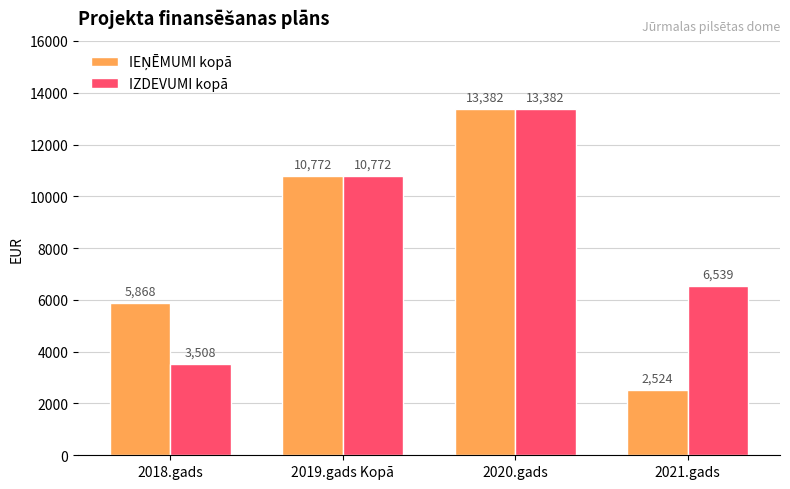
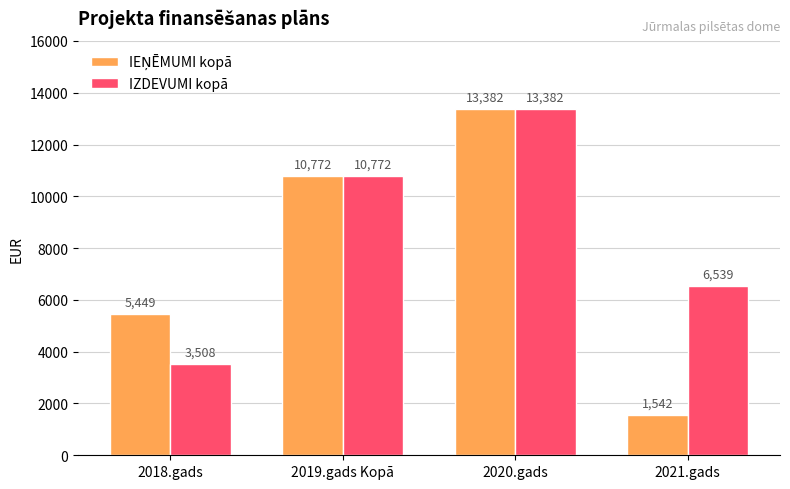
  {
    "IEŅĒMUMI kopā": {
-     "2018.gads": "5,868",
+     "2018.gads": "5,449",
      "2019.gads Kopā": "10,772",
      "2020.gads": "13,382",
-     "2021.gads": "2,524"
+     "2021.gads": "1,542"
    },
    "IZDEVUMI kopā": {
      "2018.gads": "3,508",
      "2019.gads Kopā": "10,772",
      "2020.gads": "13,382",
      "2021.gads": "6,539"
    }
  }
